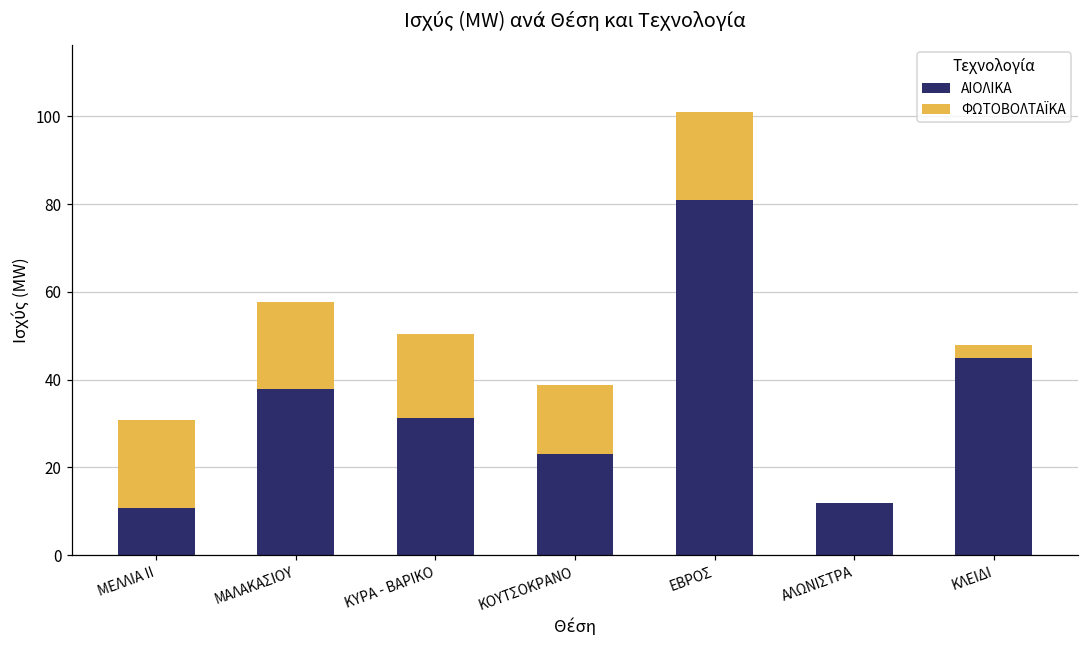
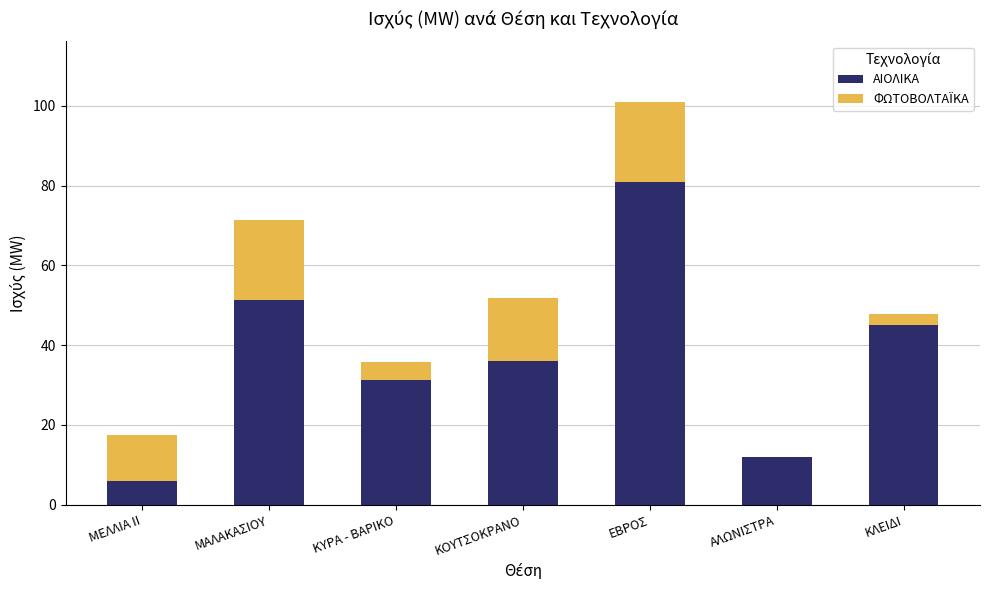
  {
    "ΑΙΟΛΙΚΑ": {
-     "ΜΕΛΛΙΑ ΙΙ": 11,
-     "ΜΑΛΑΚΑΣΙΟΥ": 38,
+     "ΜΕΛΛΙΑ ΙΙ": 6,
+     "ΜΑΛΑΚΑΣΙΟΥ": 51,
      "ΚΥΡΑ - ΒΑΡΙΚΟ": 31,
-     "ΚΟΥΤΣΟΚΡΑΝΟ": 23,
+     "ΚΟΥΤΣΟΚΡΑΝΟ": 36,
      "ΕΒΡΟΣ": 81,
      "ΑΛΩΝΙΣΤΡΑ": 12,
      "ΚΛΕΙΔΙ": 45
    },
    "ΦΩΤΟΒΟΛΤΑΪΚΑ": {
-     "ΜΕΛΛΙΑ ΙΙ": 20,
+     "ΜΕΛΛΙΑ ΙΙ": 11,
      "ΜΑΛΑΚΑΣΙΟΥ": 20,
-     "ΚΥΡΑ - ΒΑΡΙΚΟ": 19,
+     "ΚΥΡΑ - ΒΑΡΙΚΟ": 5,
      "ΚΟΥΤΣΟΚΡΑΝΟ": 16,
      "ΕΒΡΟΣ": 20,
      "ΑΛΩΝΙΣΤΡΑ": 0,
      "ΚΛΕΙΔΙ": 3
    }
  }
